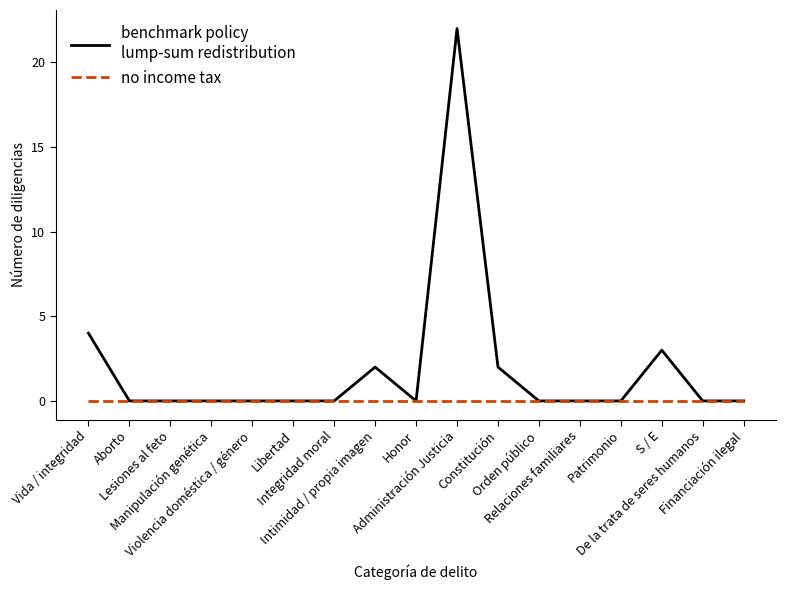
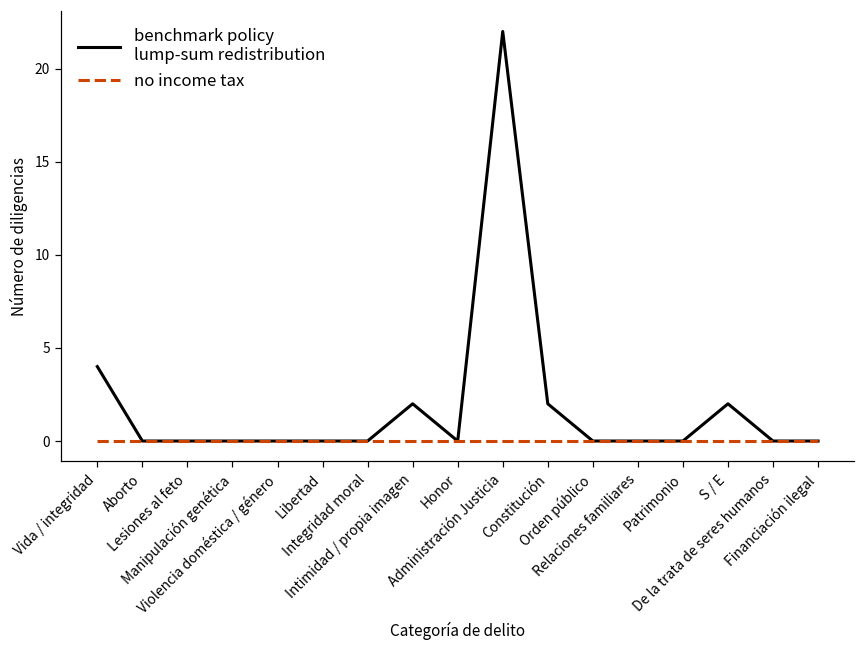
  {
    "benchmark policy lump-sum redistribution": {
      "Vida / integridad": 4,
      "Intimidad / propia imagen": 2,
      "Administración Justicia": 22,
      "Constitución": 2,
-     "S / E": 3
+     "S / E": 2
    },
    "no income tax": {
      "Vida / integridad": 0,
      "Intimidad / propia imagen": 0,
      "Administración Justicia": 0,
      "Constitución": 0,
      "S / E": 0
    }
  }
